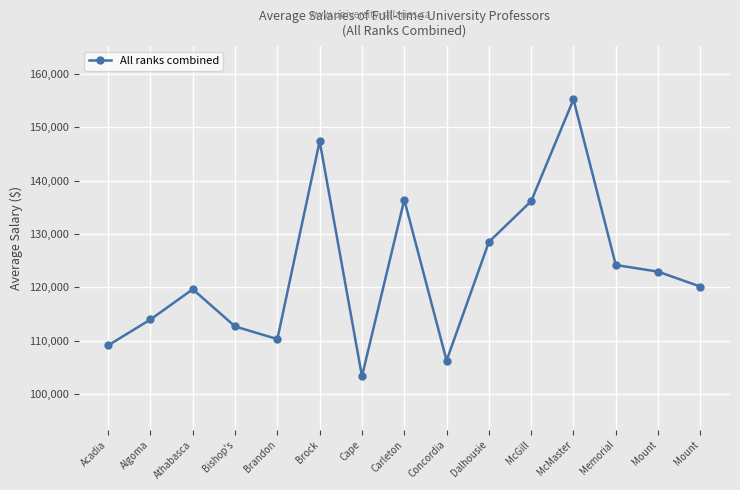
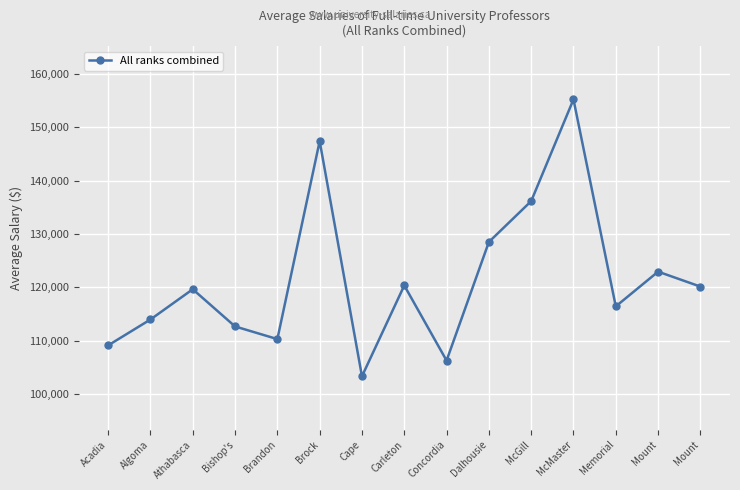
  {
    "Acadia": "109,000",
    "Algoma": "114,000",
    "Athabasca": "120,000",
    "Bishop's": "113,000",
    "Brandon": "110,000",
    "Brock": "147,000",
    "Cape": "103,000",
-   "Carleton": "136,000",
+   "Carleton": "120,000",
    "Concordia": "106,000",
    "Dalhousie": "128,000",
    "McGill": "136,000",
    "McMaster": "155,000",
-   "Memorial": "124,000"
+   "Memorial": "116,000"
  }
